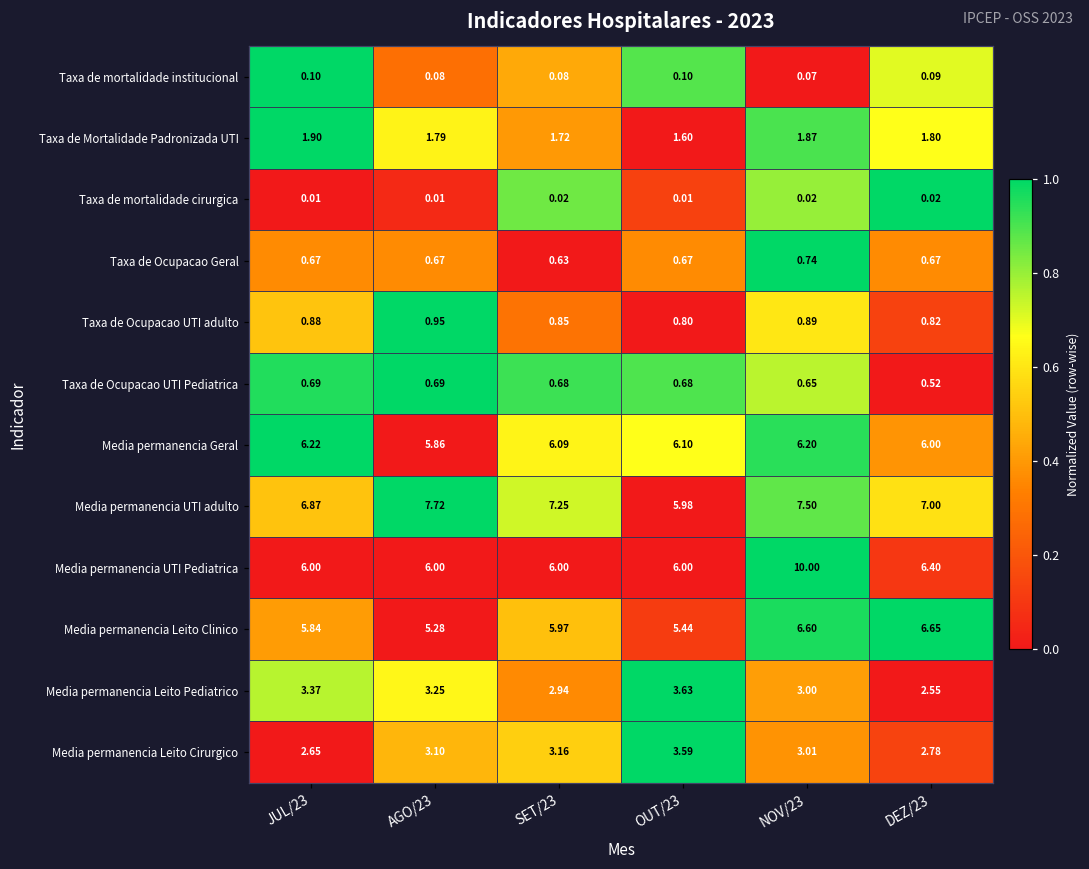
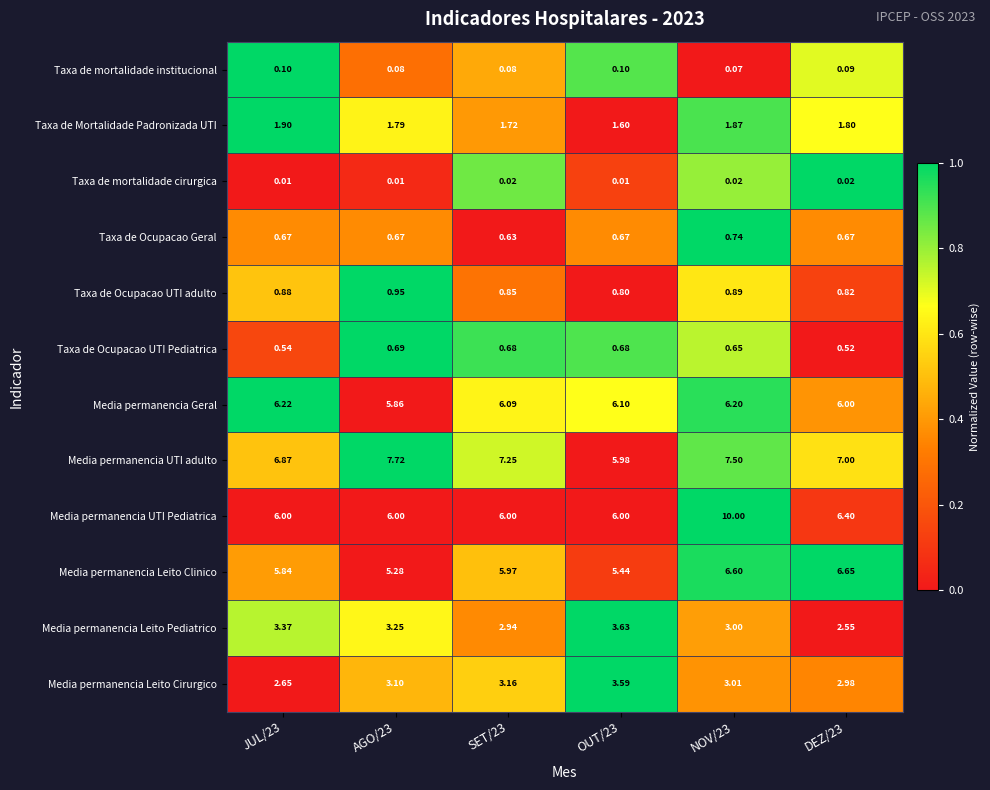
  {
    "Taxa de mortalidade institucional": {
      "JUL/23": 0.10,
      "AGO/23": 0.08,
      "SET/23": 0.08,
      "OUT/23": 0.10,
      "NOV/23": 0.07,
      "DEZ/23": 0.09
    },
    "Taxa de Mortalidade Padronizada UTI": {
      "JUL/23": 1.90,
      "AGO/23": 1.79,
      "SET/23": 1.72,
      "OUT/23": 1.60,
      "NOV/23": 1.87,
      "DEZ/23": 1.80
    },
    "Taxa de mortalidade cirurgica": {
      "JUL/23": 0.01,
      "AGO/23": 0.01,
      "SET/23": 0.02,
      "OUT/23": 0.01,
      "NOV/23": 0.02,
      "DEZ/23": 0.02
    },
    "Taxa de Ocupacao Geral": {
      "JUL/23": 0.67,
      "AGO/23": 0.67,
      "SET/23": 0.63,
      "OUT/23": 0.67,
      "NOV/23": 0.74,
      "DEZ/23": 0.67
    },
    "Taxa de Ocupacao UTI adulto": {
      "JUL/23": 0.88,
      "AGO/23": 0.95,
      "SET/23": 0.85,
      "OUT/23": 0.80,
      "NOV/23": 0.89,
      "DEZ/23": 0.82
    },
    "Taxa de Ocupacao UTI Pediatrica": {
-     "JUL/23": 0.69,
+     "JUL/23": 0.54,
      "AGO/23": 0.69,
      "SET/23": 0.68,
      "OUT/23": 0.68,
      "NOV/23": 0.65,
      "DEZ/23": 0.52
    },
    "Media permanencia Geral": {
      "JUL/23": 6.22,
      "AGO/23": 5.86,
      "SET/23": 6.09,
      "OUT/23": 6.10,
      "NOV/23": 6.20,
      "DEZ/23": 6.00
    },
    "Media permanencia UTI adulto": {
      "JUL/23": 6.87,
      "AGO/23": 7.72,
      "SET/23": 7.25,
      "OUT/23": 5.98,
      "NOV/23": 7.50,
      "DEZ/23": 7.00
    },
    "Media permanencia UTI Pediatrica": {
      "JUL/23": 6.00,
      "AGO/23": 6.00,
      "SET/23": 6.00,
      "OUT/23": 6.00,
      "NOV/23": 10.00,
      "DEZ/23": 6.40
    },
    "Media permanencia Leito Clinico": {
      "JUL/23": 5.84,
      "AGO/23": 5.28,
      "SET/23": 5.97,
      "OUT/23": 5.44,
      "NOV/23": 6.60,
      "DEZ/23": 6.65
    },
    "Media permanencia Leito Pediatrico": {
      "JUL/23": 3.37,
      "AGO/23": 3.25,
      "SET/23": 2.94,
      "OUT/23": 3.63,
      "NOV/23": 3.00,
      "DEZ/23": 2.55
    },
    "Media permanencia Leito Cirurgico": {
      "JUL/23": 2.65,
      "AGO/23": 3.10,
      "SET/23": 3.16,
      "OUT/23": 3.59,
      "NOV/23": 3.01,
-     "DEZ/23": 2.78
+     "DEZ/23": 2.98
    }
  }
